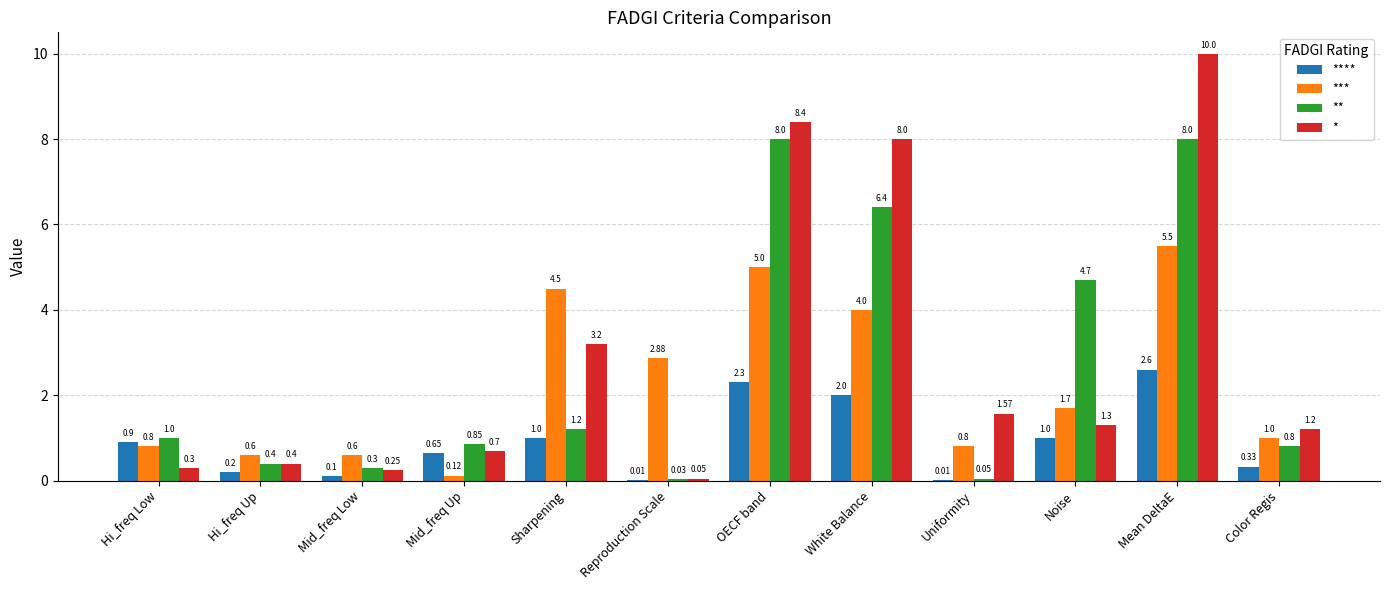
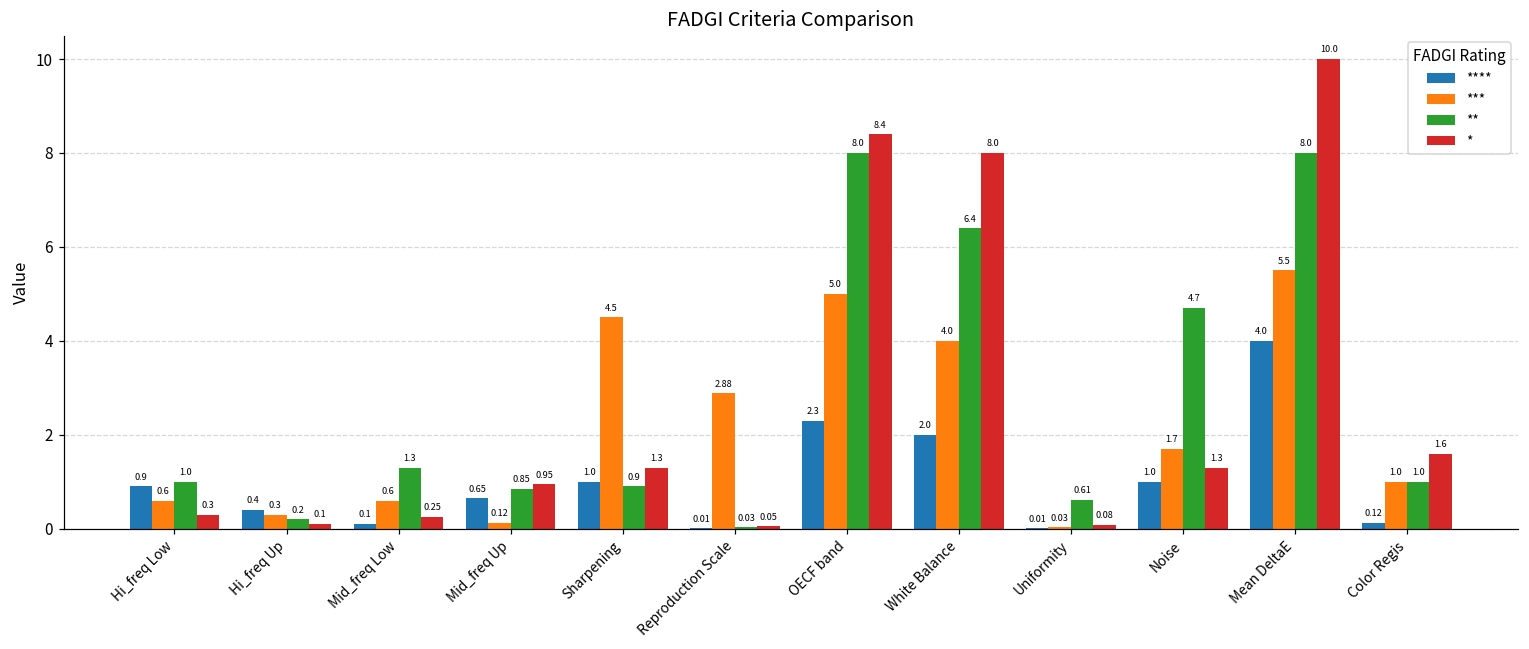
  {
    "****": {
      "Hi_freq Low": 0.9,
-     "Hi_freq Up": 0.2,
+     "Hi_freq Up": 0.4,
      "Mid_freq Low": 0.1,
      "Mid_freq Up": 0.65,
      "Sharpening": 1.0,
      "Reproduction Scale": 0.01,
      "OECF band": 2.3,
      "White Balance": 2.0,
      "Uniformity": 0.01,
      "Noise": 1.0,
-     "Mean DeltaE": 2.6,
-     "Color Regis": 0.33
+     "Mean DeltaE": 4.0,
+     "Color Regis": 0.12
    },
    "***": {
-     "Hi_freq Low": 0.8,
-     "Hi_freq Up": 0.6,
+     "Hi_freq Low": 0.6,
+     "Hi_freq Up": 0.3,
      "Mid_freq Low": 0.6,
      "Mid_freq Up": 0.12,
      "Sharpening": 4.5,
      "Reproduction Scale": 2.88,
      "OECF band": 5.0,
      "White Balance": 4.0,
-     "Uniformity": 0.8,
+     "Uniformity": 0.03,
      "Noise": 1.7,
      "Mean DeltaE": 5.5,
      "Color Regis": 1.0
    },
    "**": {
      "Hi_freq Low": 1.0,
-     "Hi_freq Up": 0.4,
-     "Mid_freq Low": 0.3,
+     "Hi_freq Up": 0.2,
+     "Mid_freq Low": 1.3,
      "Mid_freq Up": 0.85,
-     "Sharpening": 1.2,
+     "Sharpening": 0.9,
      "Reproduction Scale": 0.03,
      "OECF band": 8.0,
      "White Balance": 6.4,
-     "Uniformity": 0.05,
+     "Uniformity": 0.61,
      "Noise": 4.7,
      "Mean DeltaE": 8.0,
-     "Color Regis": 0.8
+     "Color Regis": 1.0
    },
    "*": {
      "Hi_freq Low": 0.3,
-     "Hi_freq Up": 0.4,
+     "Hi_freq Up": 0.1,
      "Mid_freq Low": 0.25,
-     "Mid_freq Up": 0.7,
-     "Sharpening": 3.2,
+     "Mid_freq Up": 0.95,
+     "Sharpening": 1.3,
      "Reproduction Scale": 0.05,
      "OECF band": 8.4,
      "White Balance": 8.0,
-     "Uniformity": 1.57,
+     "Uniformity": 0.08,
      "Noise": 1.3,
      "Mean DeltaE": 10.0,
-     "Color Regis": 1.2
+     "Color Regis": 1.6
    }
  }
